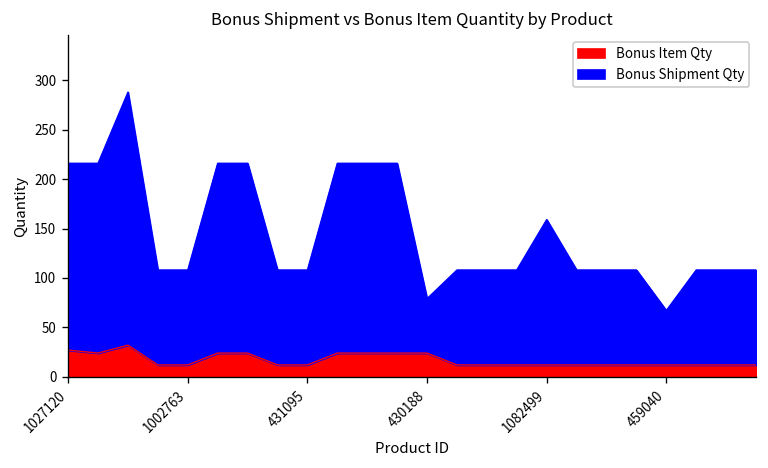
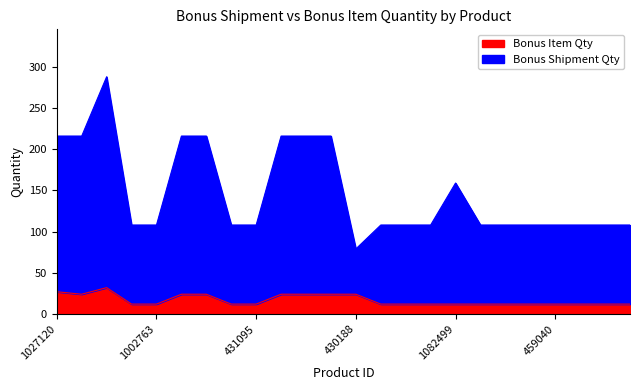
  {
    "Bonus Shipment Qty": {
      "1027120": 220,
      "1002763": 110,
      "431095": 110,
      "430188": 80,
      "1082499": 160,
-     "459040": 70
+     "459040": 110
    },
    "Bonus Item Qty": {
      "1027120": 30,
      "1002763": 10,
      "431095": 10,
      "430188": 20,
      "1082499": 10,
      "459040": 10
    }
  }
